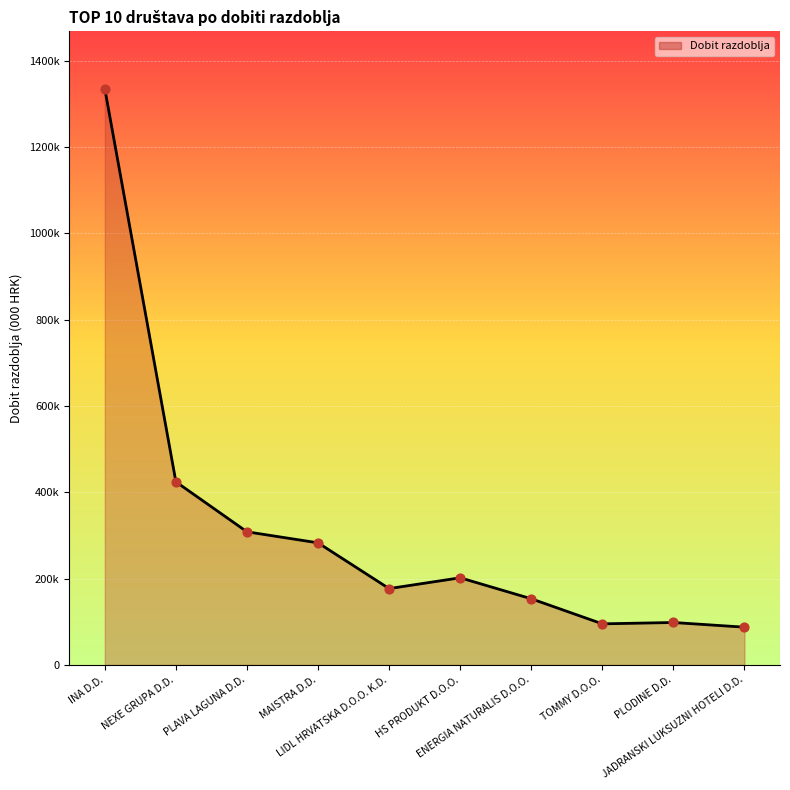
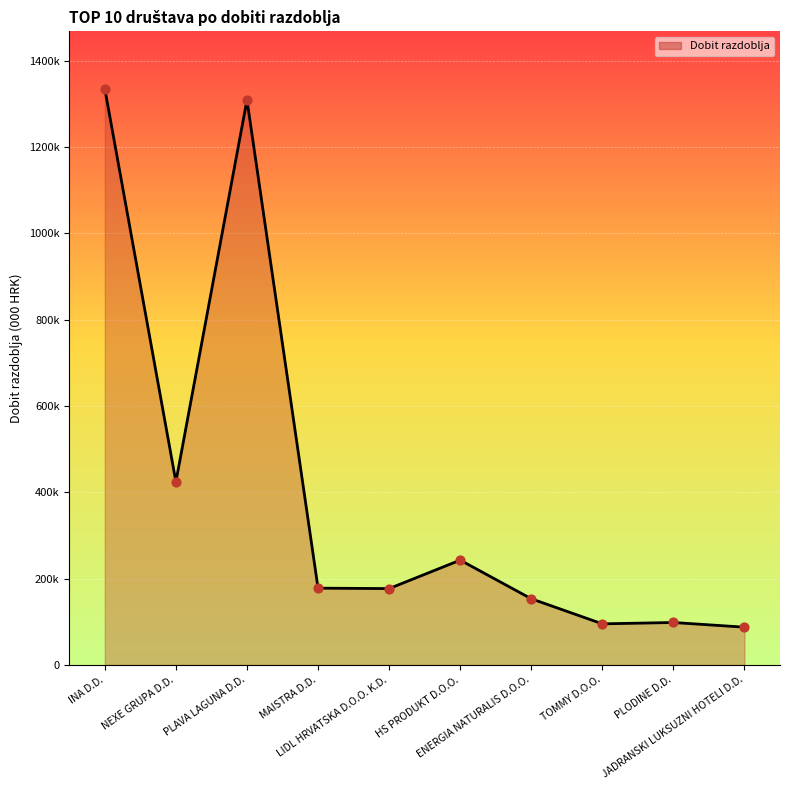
  {
    "INA D.D.": 1330000,
    "NEXE GRUPA D.D.": 420000,
-   "PLAVA LAGUNA D.D.": 310000,
-   "MAISTRA D.D.": 280000,
+   "PLAVA LAGUNA D.D.": 1310000,
+   "MAISTRA D.D.": 180000,
    "LIDL HRVATSKA D.O.O. K.D.": 180000,
-   "HS PRODUKT D.O.O.": 200000,
+   "HS PRODUKT D.O.O.": 240000,
    "ENERGIA NATURALIS D.O.O.": 150000,
    "TOMMY D.O.O.": 100000,
    "PLODINE D.D.": 100000,
    "JADRANSKI LUKSUZNI HOTELI D.D.": 90000
  }
